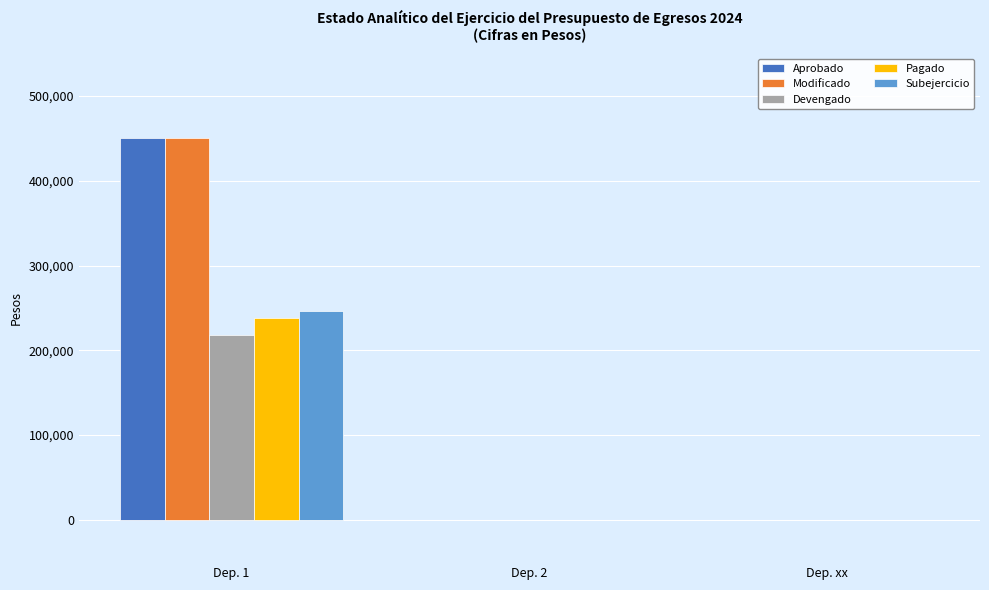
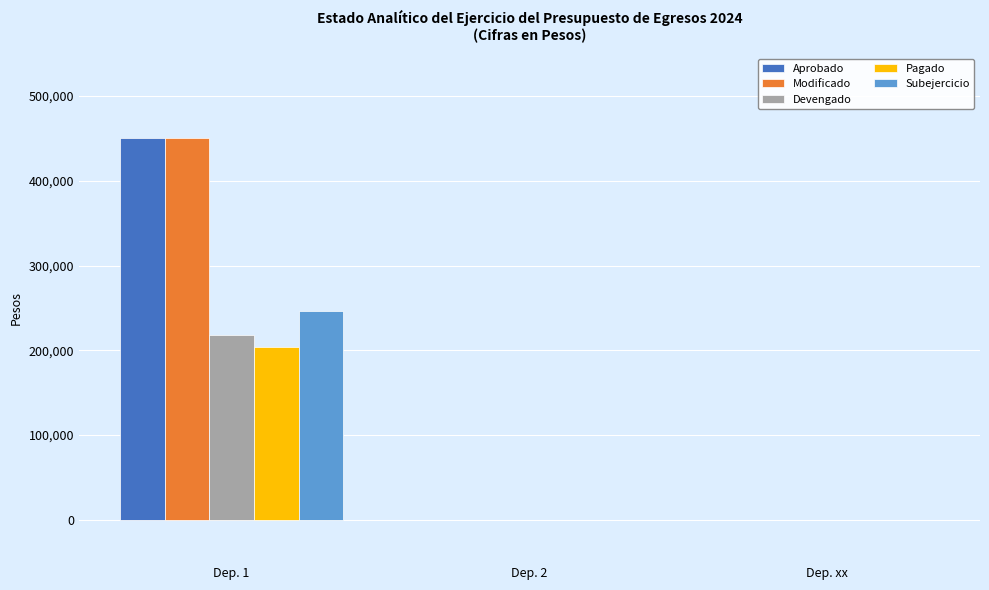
  {
    "Modificado": {
      "Dep. 1": "450,000",
      "Dep. 2": "0",
      "Dep. xx": "0"
    },
    "Devengado": {
      "Dep. 1": "220,000",
      "Dep. 2": "0",
      "Dep. xx": "0"
    },
    "Pagado": {
-     "Dep. 1": "240,000",
+     "Dep. 1": "200,000",
      "Dep. 2": "0",
      "Dep. xx": "0"
    }
  }
